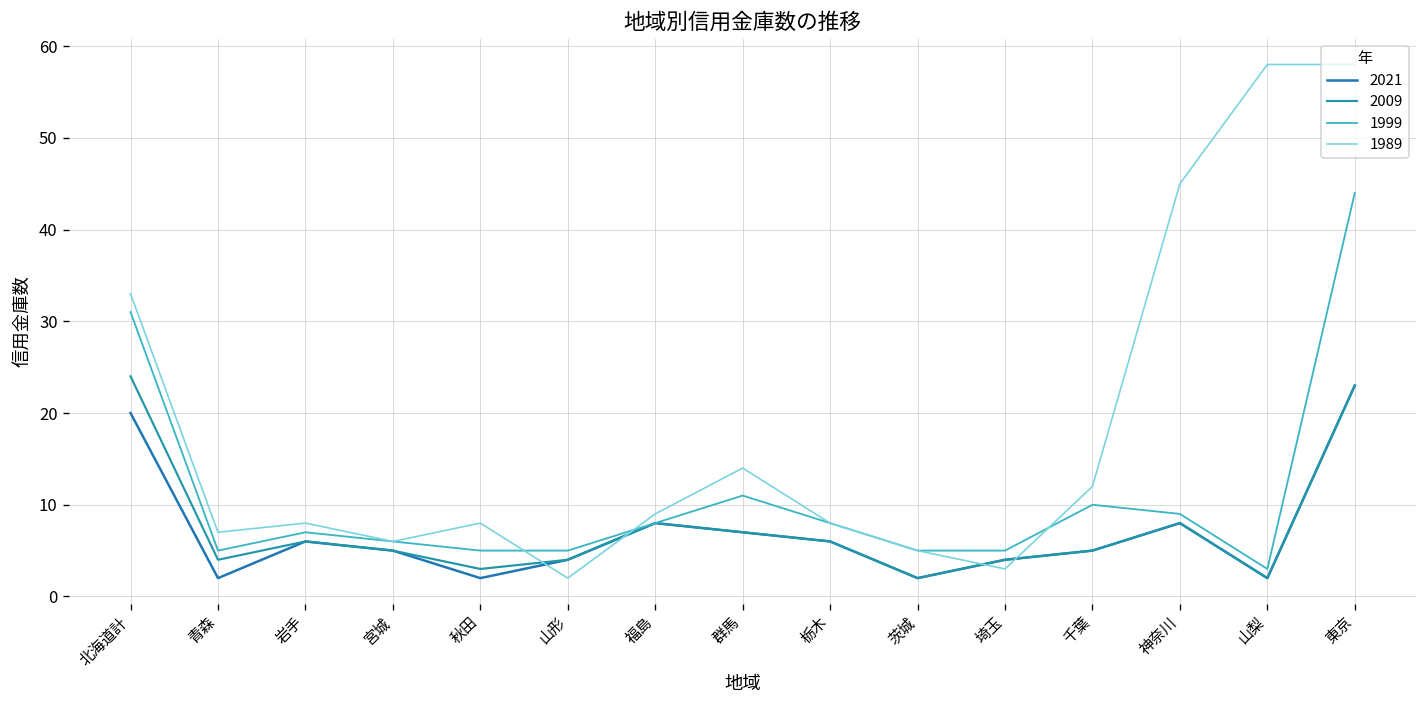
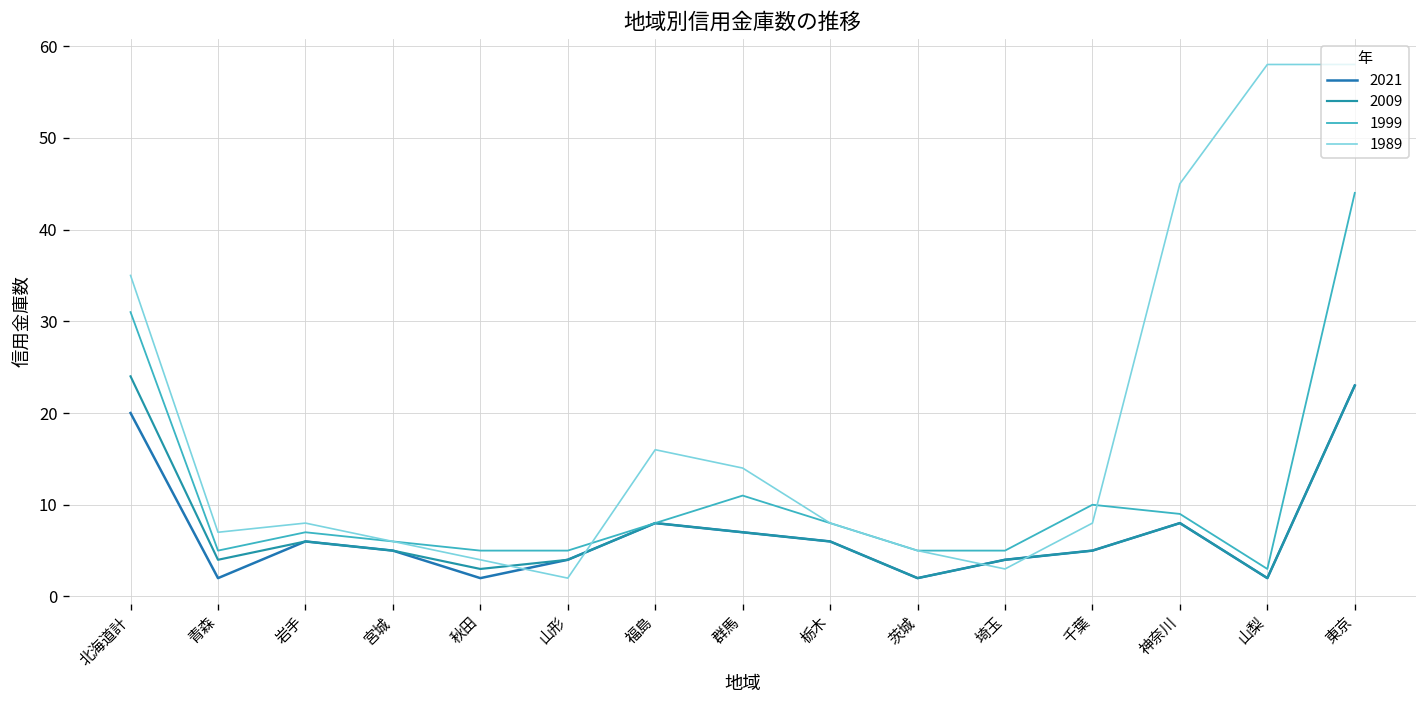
  {
    "1989": {
-     "北海道計": 33,
+     "北海道計": 35,
      "青森": 7,
      "岩手": 8,
-     "秋田": 8,
+     "秋田": 4,
      "山形": 2,
-     "福島": 9,
+     "福島": 16,
      "群馬": 14,
      "埼玉": 3,
-     "千葉": 12,
+     "千葉": 8,
      "神奈川": 45,
      "山梨": 58
    }
  }
